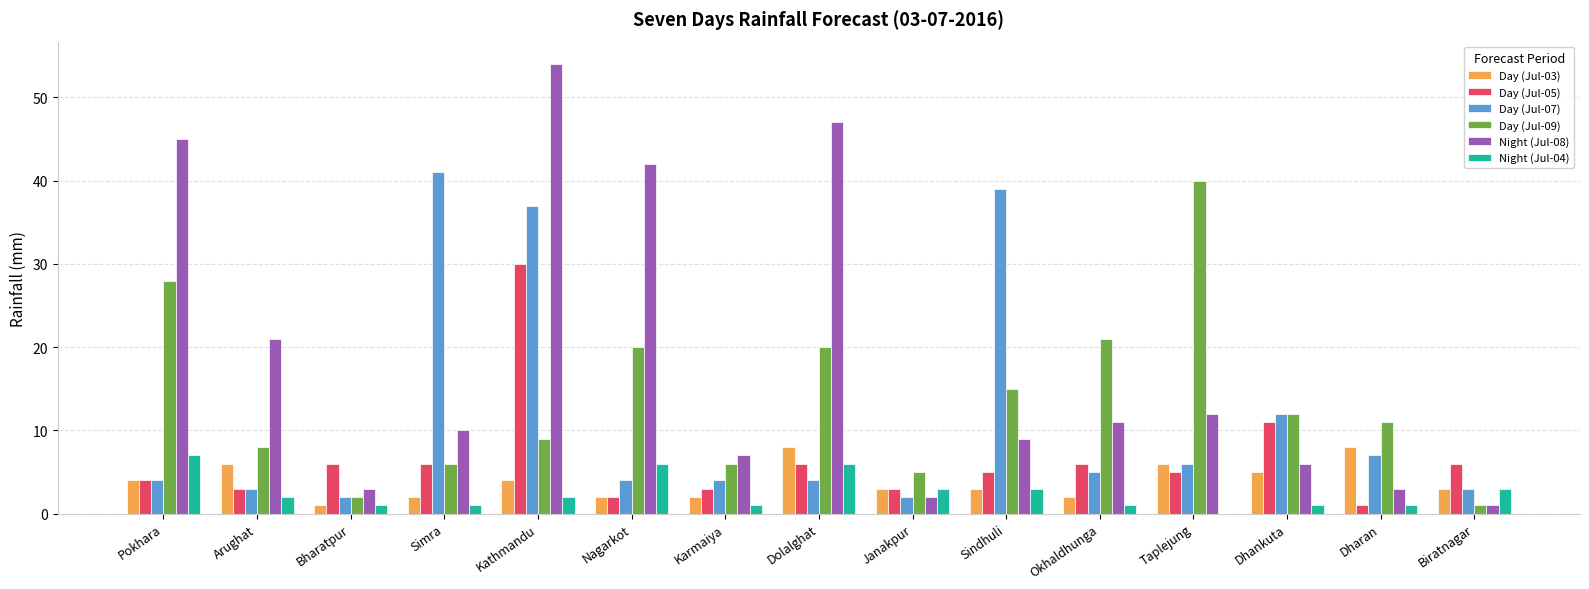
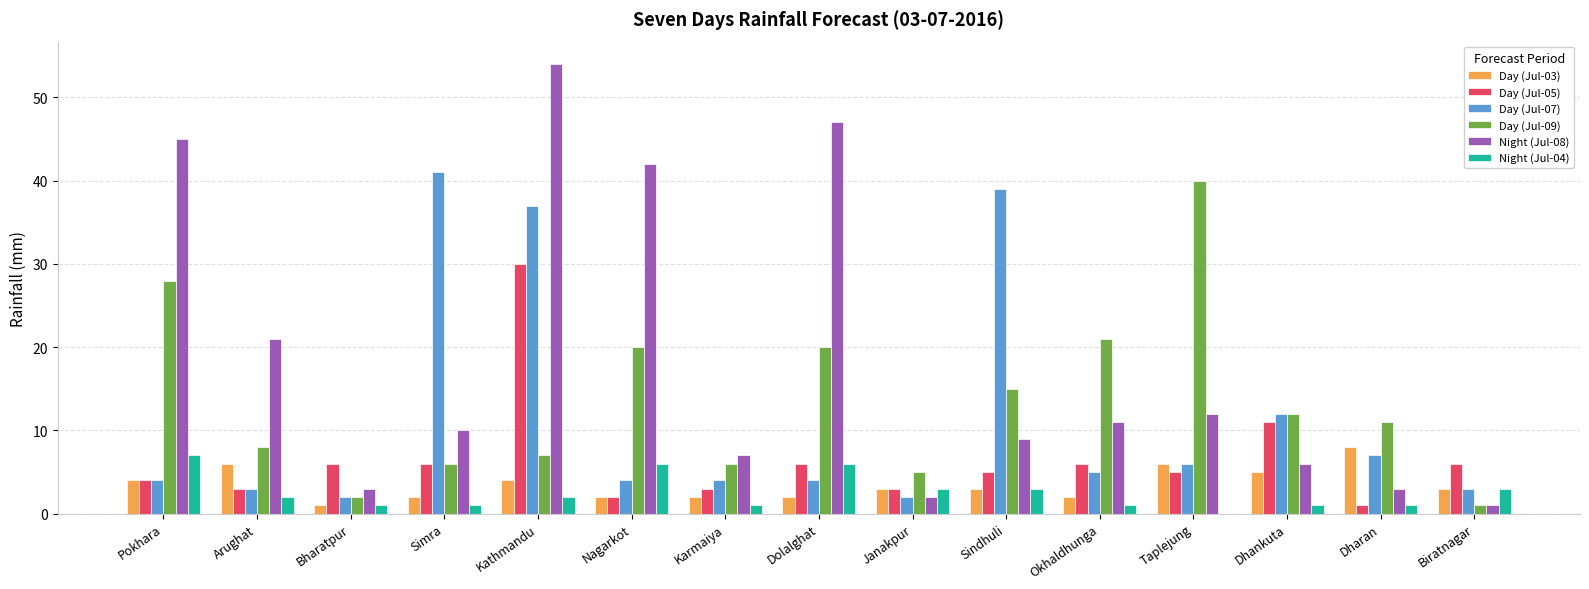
  {
    "Day (Jul-03)": {
      "Pokhara": 4,
      "Arughat": 6,
      "Bharatpur": 1,
      "Simra": 2,
      "Kathmandu": 4,
      "Nagarkot": 2,
      "Karmaiya": 2,
-     "Dolalghat": 8,
+     "Dolalghat": 2,
      "Janakpur": 3,
      "Sindhuli": 3,
      "Okhaldhunga": 2,
      "Taplejung": 6,
      "Dhankuta": 5,
      "Dharan": 8,
      "Biratnagar": 3
    },
    "Day (Jul-05)": {
      "Pokhara": 4,
      "Arughat": 3,
      "Bharatpur": 6,
      "Simra": 6,
      "Kathmandu": 30,
      "Nagarkot": 2,
      "Karmaiya": 3,
      "Dolalghat": 6,
      "Janakpur": 3,
      "Sindhuli": 5,
      "Okhaldhunga": 6,
      "Taplejung": 5,
      "Dhankuta": 11,
      "Dharan": 1,
      "Biratnagar": 6
    },
    "Day (Jul-07)": {
      "Pokhara": 4,
      "Arughat": 3,
      "Bharatpur": 2,
      "Simra": 41,
      "Kathmandu": 37,
      "Nagarkot": 4,
      "Karmaiya": 4,
      "Dolalghat": 4,
      "Janakpur": 2,
      "Sindhuli": 39,
      "Okhaldhunga": 5,
      "Taplejung": 6,
      "Dhankuta": 12,
      "Dharan": 7,
      "Biratnagar": 3
    },
    "Day (Jul-09)": {
      "Pokhara": 28,
      "Arughat": 8,
      "Bharatpur": 2,
      "Simra": 6,
-     "Kathmandu": 9,
+     "Kathmandu": 7,
      "Nagarkot": 20,
      "Karmaiya": 6,
      "Dolalghat": 20,
      "Janakpur": 5,
      "Sindhuli": 15,
      "Okhaldhunga": 21,
      "Taplejung": 40,
      "Dhankuta": 12,
      "Dharan": 11,
      "Biratnagar": 1
    },
    "Night (Jul-08)": {
      "Pokhara": 45,
      "Arughat": 21,
      "Bharatpur": 3,
      "Simra": 10,
      "Kathmandu": 54,
      "Nagarkot": 42,
      "Karmaiya": 7,
      "Dolalghat": 47,
      "Janakpur": 2,
      "Sindhuli": 9,
      "Okhaldhunga": 11,
      "Taplejung": 12,
      "Dhankuta": 6,
      "Dharan": 3,
      "Biratnagar": 1
    },
    "Night (Jul-04)": {
      "Pokhara": 7,
      "Arughat": 2,
      "Bharatpur": 1,
      "Simra": 1,
      "Kathmandu": 2,
      "Nagarkot": 6,
      "Karmaiya": 1,
      "Dolalghat": 6,
      "Janakpur": 3,
      "Sindhuli": 3,
      "Okhaldhunga": 1,
      "Taplejung": 0,
      "Dhankuta": 1,
      "Dharan": 1,
      "Biratnagar": 3
    }
  }
